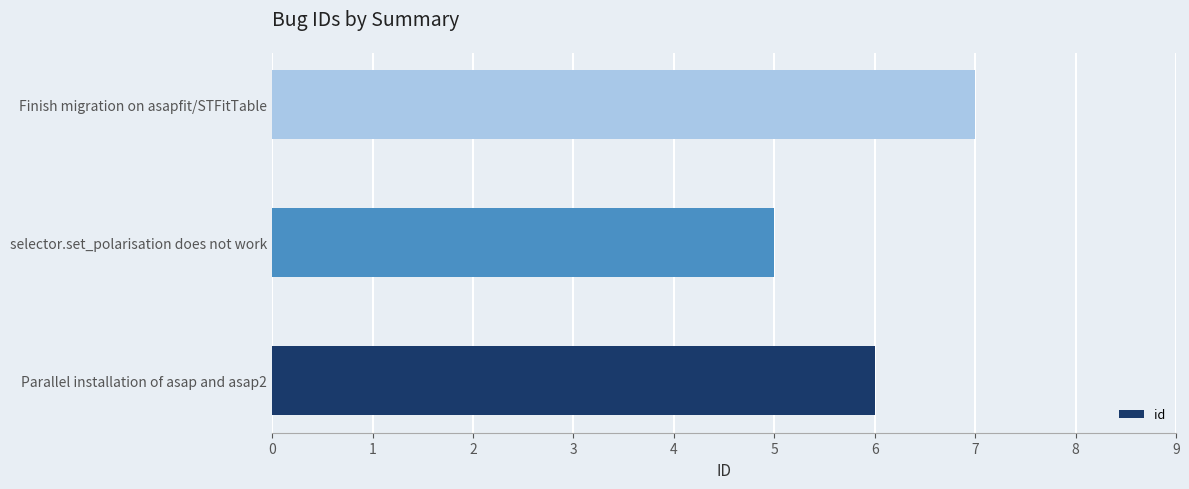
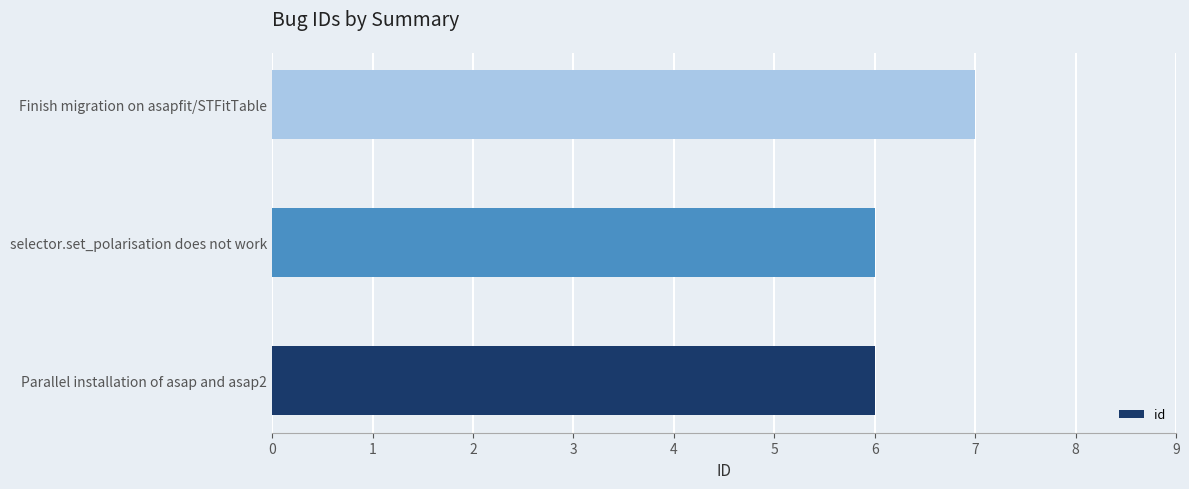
  {
    "Finish migration on asapfit/STFitTable": 7,
-   "selector.set_polarisation does not work": 5,
+   "selector.set_polarisation does not work": 6,
    "Parallel installation of asap and asap2": 6
  }
